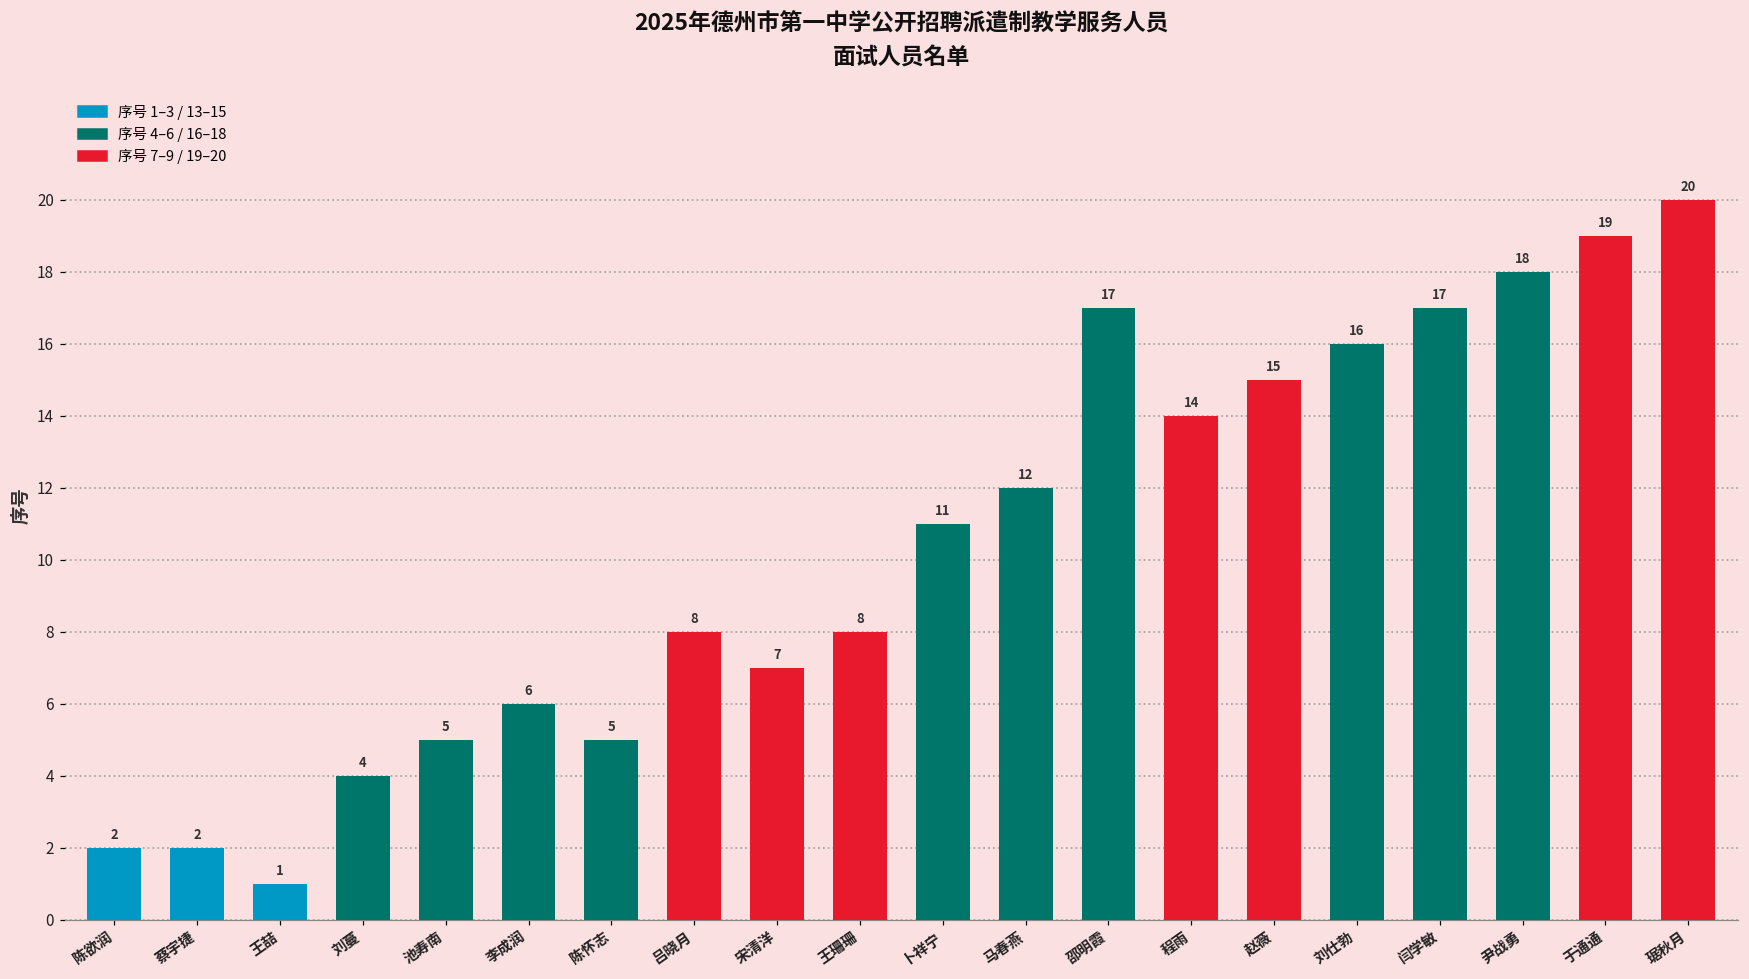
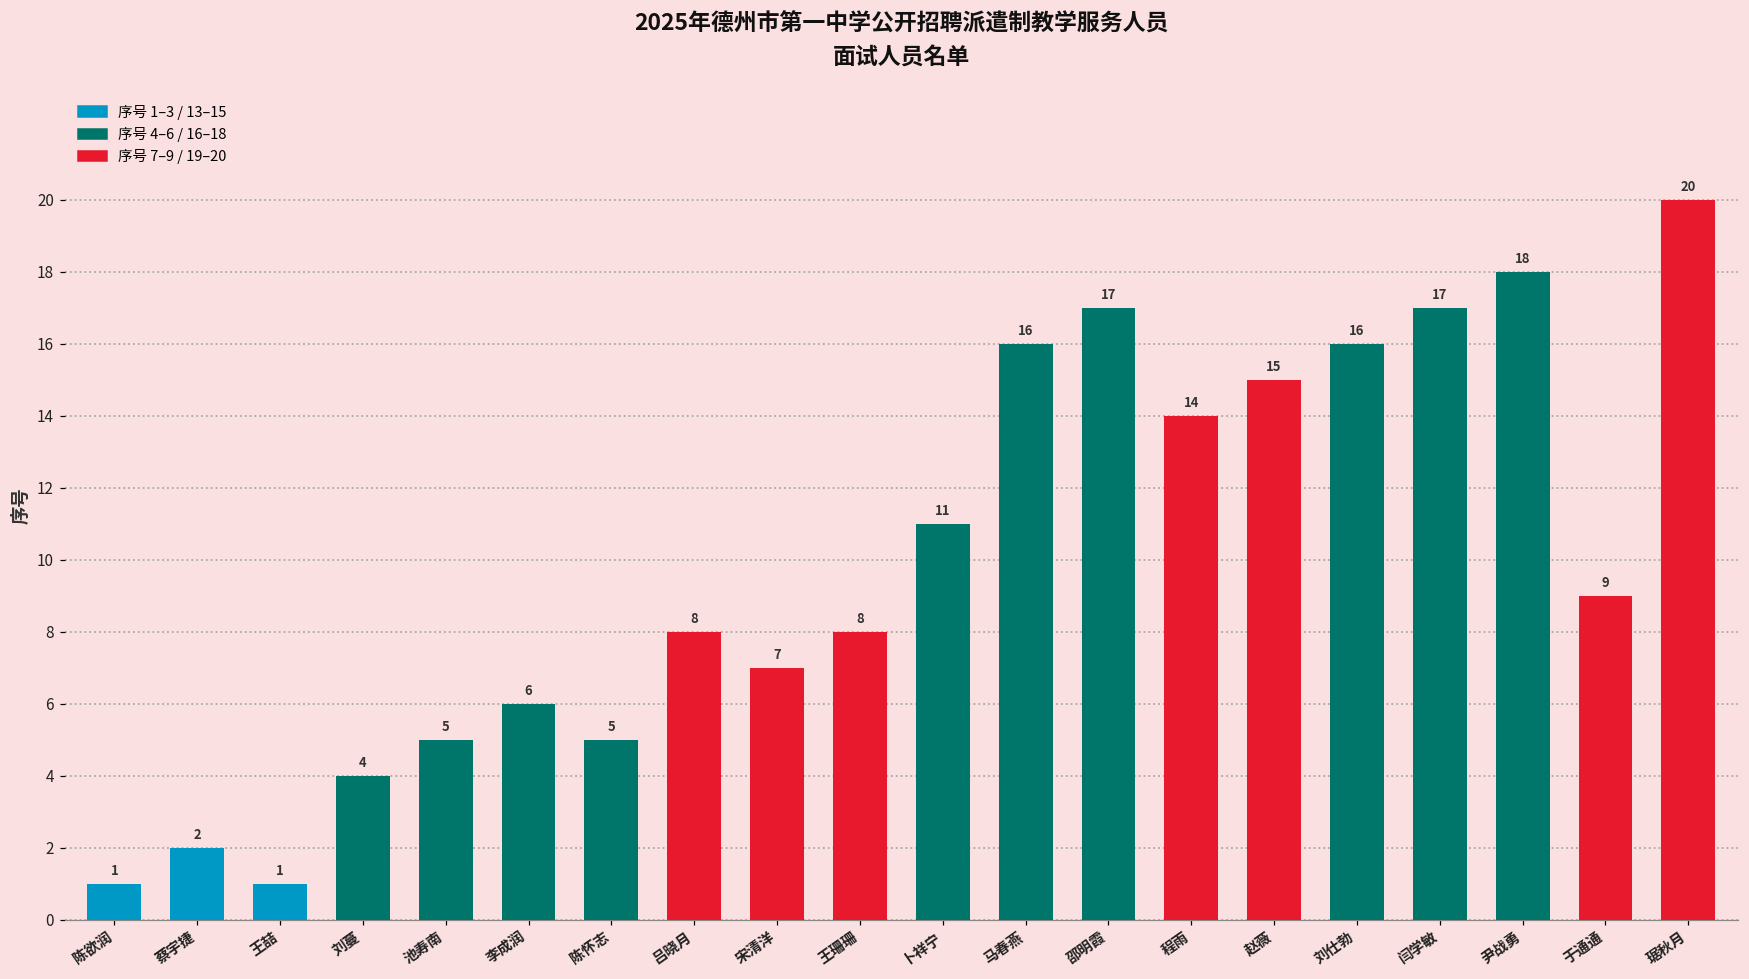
  {
-   "陈欲润": 2,
+   "陈欲润": 1,
    "蔡宇捷": 2,
    "王喆": 1,
    "刘蔓": 4,
    "池寿南": 5,
    "李成润": 6,
    "陈怀志": 5,
    "吕晓月": 8,
    "宋清洋": 7,
    "王珊珊": 8,
    "卜祥宁": 11,
-   "马春燕": 12,
+   "马春燕": 16,
    "邵明霞": 17,
    "程雨": 14,
    "赵薇": 15,
    "刘仕勃": 16,
    "闫学敏": 17,
    "尹战勇": 18,
-   "于通通": 19,
+   "于通通": 9,
    "琚秋月": 20
  }
